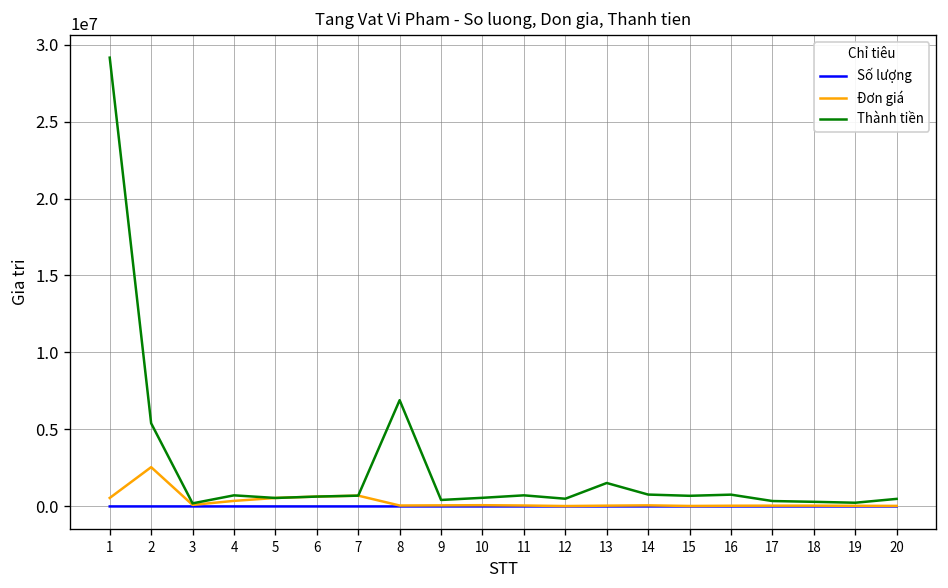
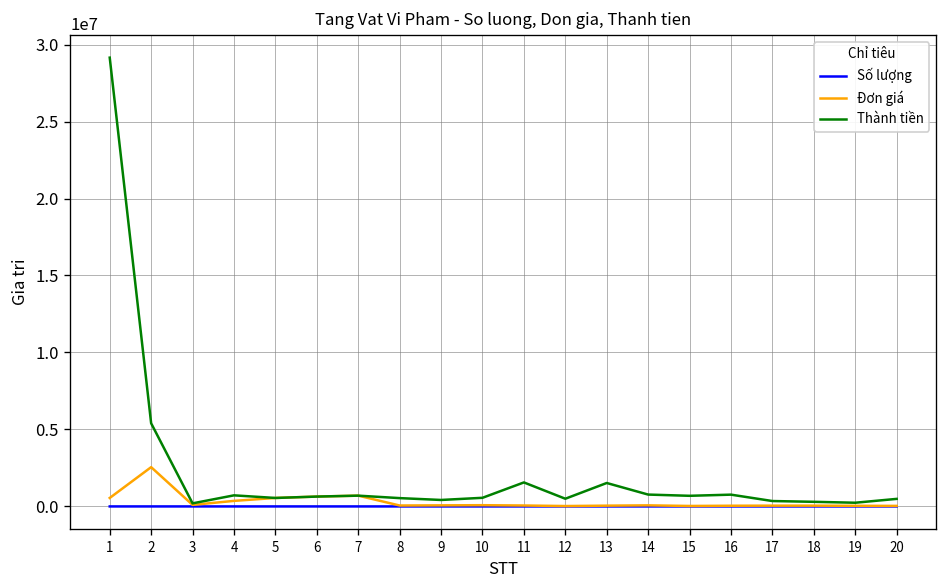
  {
    "Số lượng": {
      "1": 0,
      "2": 0,
      "4": 0,
      "5": 0,
      "6": 0,
      "7": 0
    },
    "Đơn giá": {
      "1": 600000,
      "2": 2600000,
      "4": 400000
    },
    "Thành tiền": {
      "1": 29200000,
      "2": 5400000,
      "4": 700000,
-     "8": 6900000,
+     "8": 500000,
      "9": 400000,
      "10": 600000,
-     "11": 700000,
+     "11": 1600000,
      "12": 500000,
      "13": 1500000,
      "14": 800000,
      "15": 700000,
      "16": 800000,
      "17": 400000,
      "18": 300000,
      "19": 200000,
      "20": 500000
    }
  }
